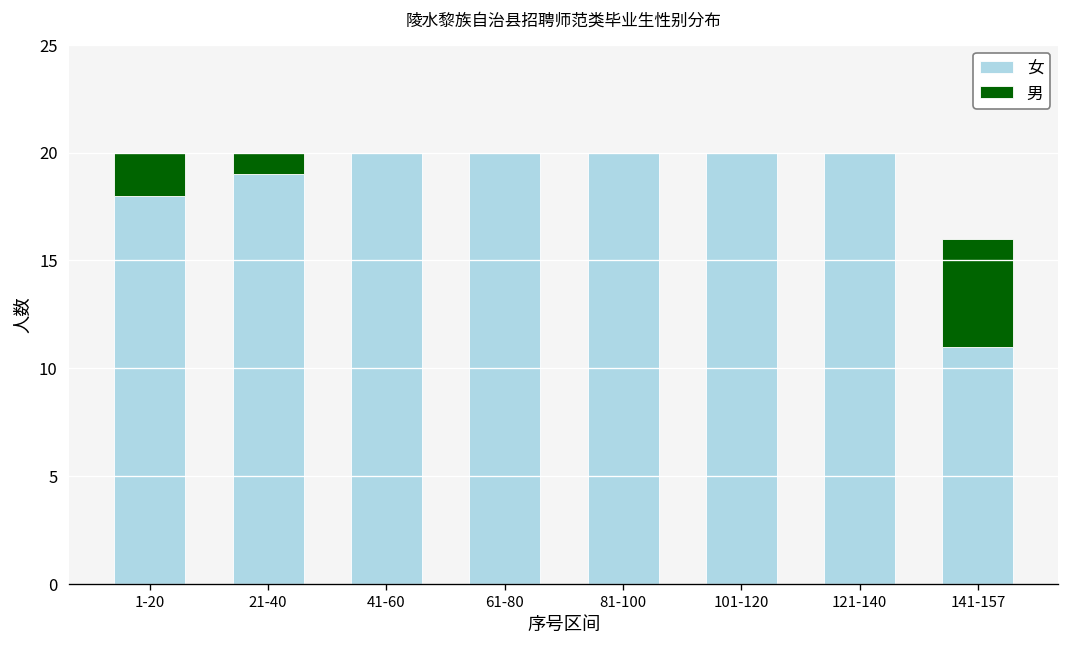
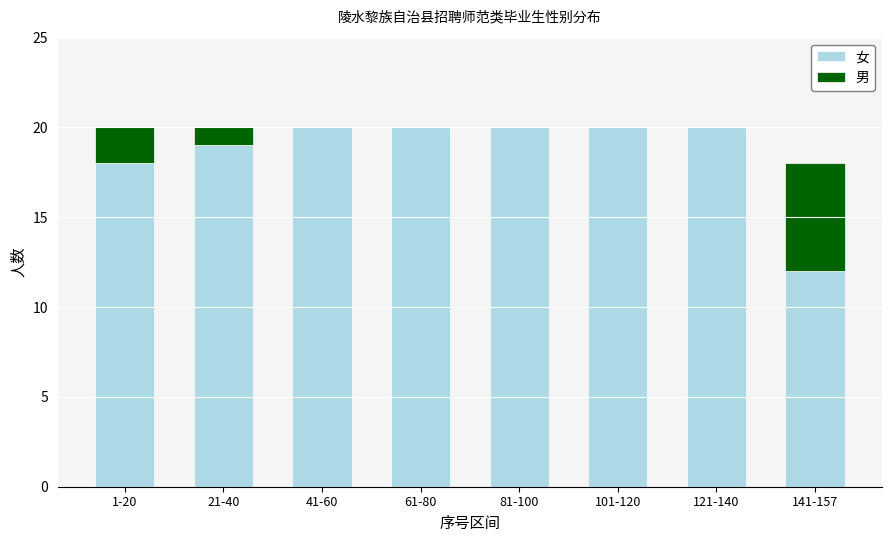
  {
    "女": {
      "1-20": 18,
      "21-40": 19,
      "41-60": 20,
      "61-80": 20,
      "81-100": 20,
      "101-120": 20,
      "121-140": 20,
-     "141-157": 11
+     "141-157": 12
    },
    "男": {
      "1-20": 2,
      "21-40": 1,
      "41-60": 0,
      "61-80": 0,
      "81-100": 0,
      "101-120": 0,
      "121-140": 0,
-     "141-157": 5
+     "141-157": 6
    }
  }
